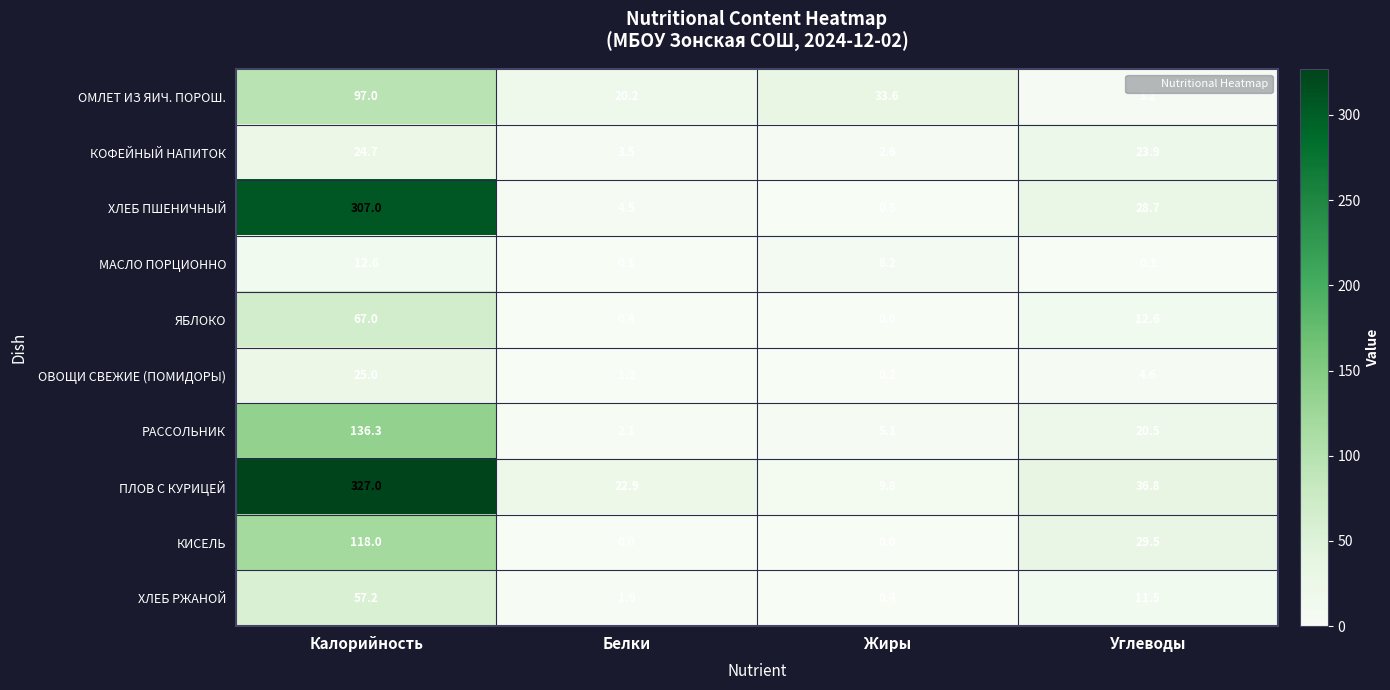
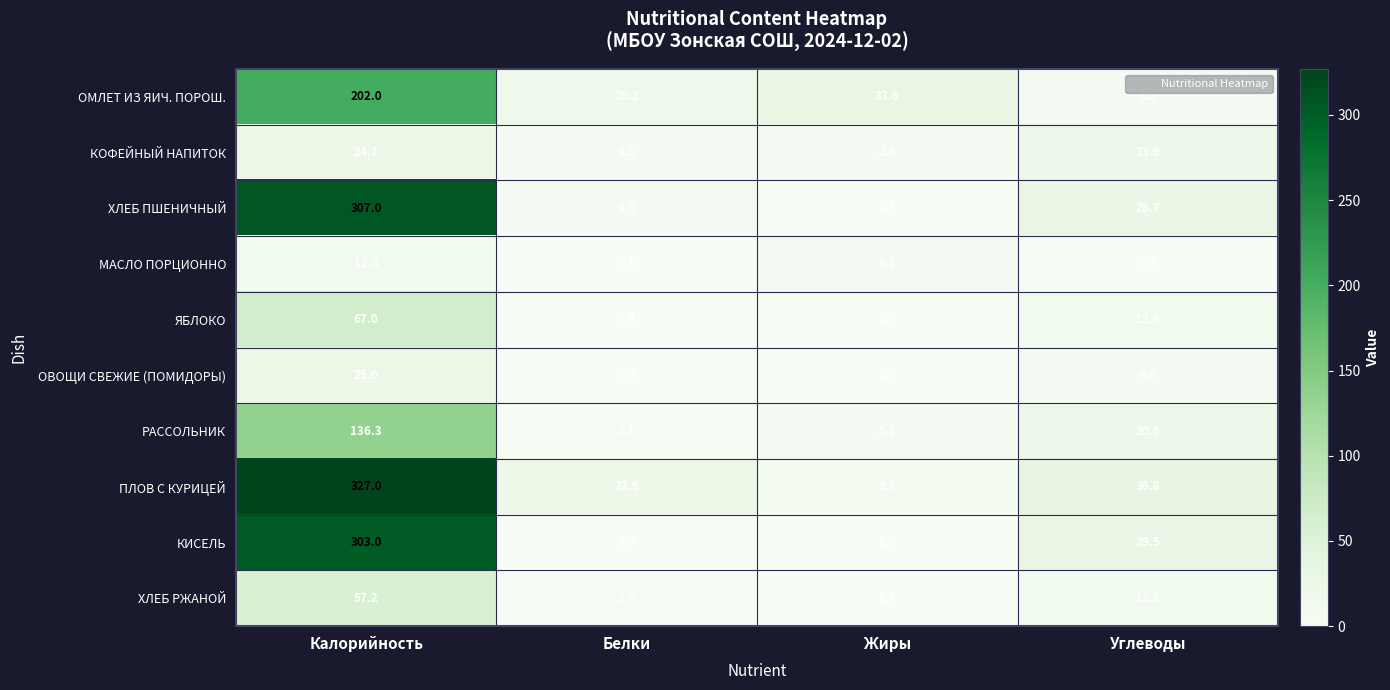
  {
    "ОМЛЕТ ИЗ ЯИЧ. ПОРОШ.": {
-     "Калорийность": 97.0
+     "Калорийность": 202.0
    },
    "ХЛЕБ ПШЕНИЧНЫЙ": {
      "Калорийность": 307.0
    },
    "ЯБЛОКО": {
      "Калорийность": 67.0
    },
    "РАССОЛЬНИК": {
      "Калорийность": 136.3
    },
    "ПЛОВ С КУРИЦЕЙ": {
      "Калорийность": 327.0
    },
    "КИСЕЛЬ": {
-     "Калорийность": 118.0
+     "Калорийность": 303.0
    }
  }
